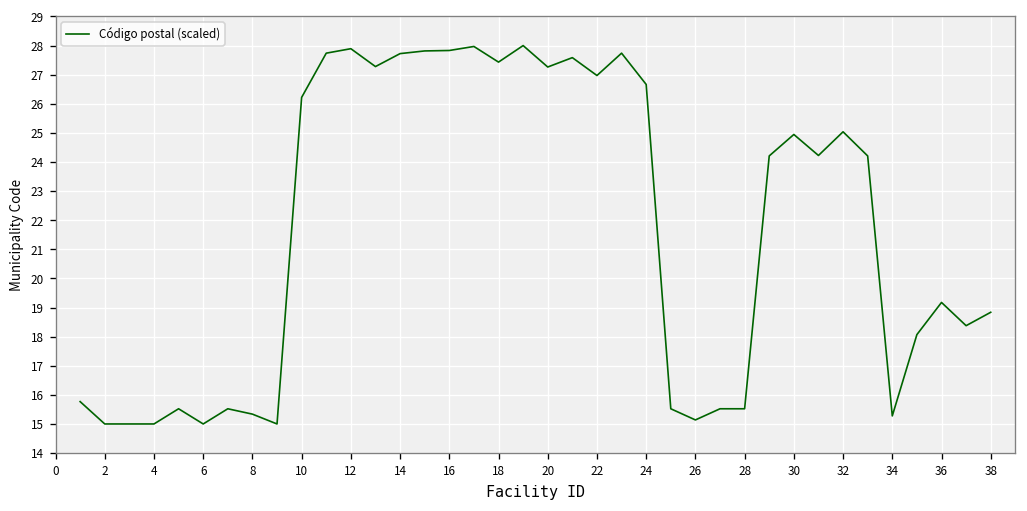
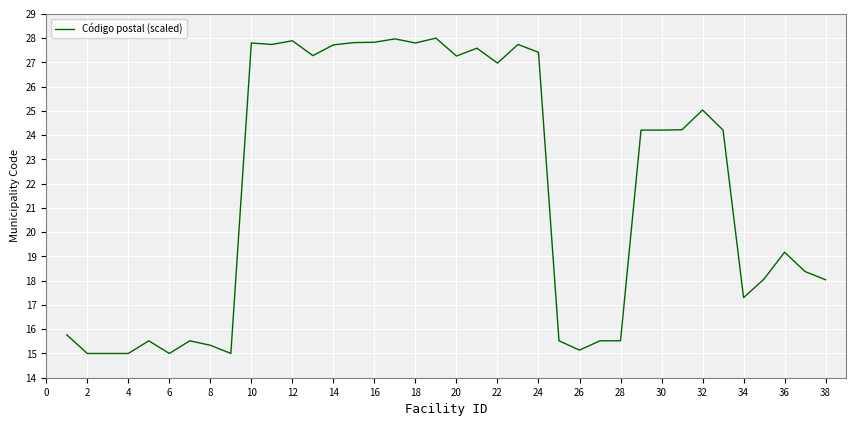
  {
    "2": 15.0,
    "4": 15.0,
    "6": 15.0,
    "8": 15.3,
-   "10": 26.2,
+   "10": 27.8,
    "12": 27.9,
    "14": 27.7,
    "16": 27.8,
-   "18": 27.4,
+   "18": 27.8,
    "20": 27.3,
    "22": 27.0,
-   "24": 26.7,
+   "24": 27.4,
    "26": 15.1,
    "28": 15.5,
-   "30": 24.9,
+   "30": 24.2,
    "32": 25.0,
-   "34": 15.3,
+   "34": 17.3,
    "36": 19.2,
-   "38": 18.8
+   "38": 18.0
  }
